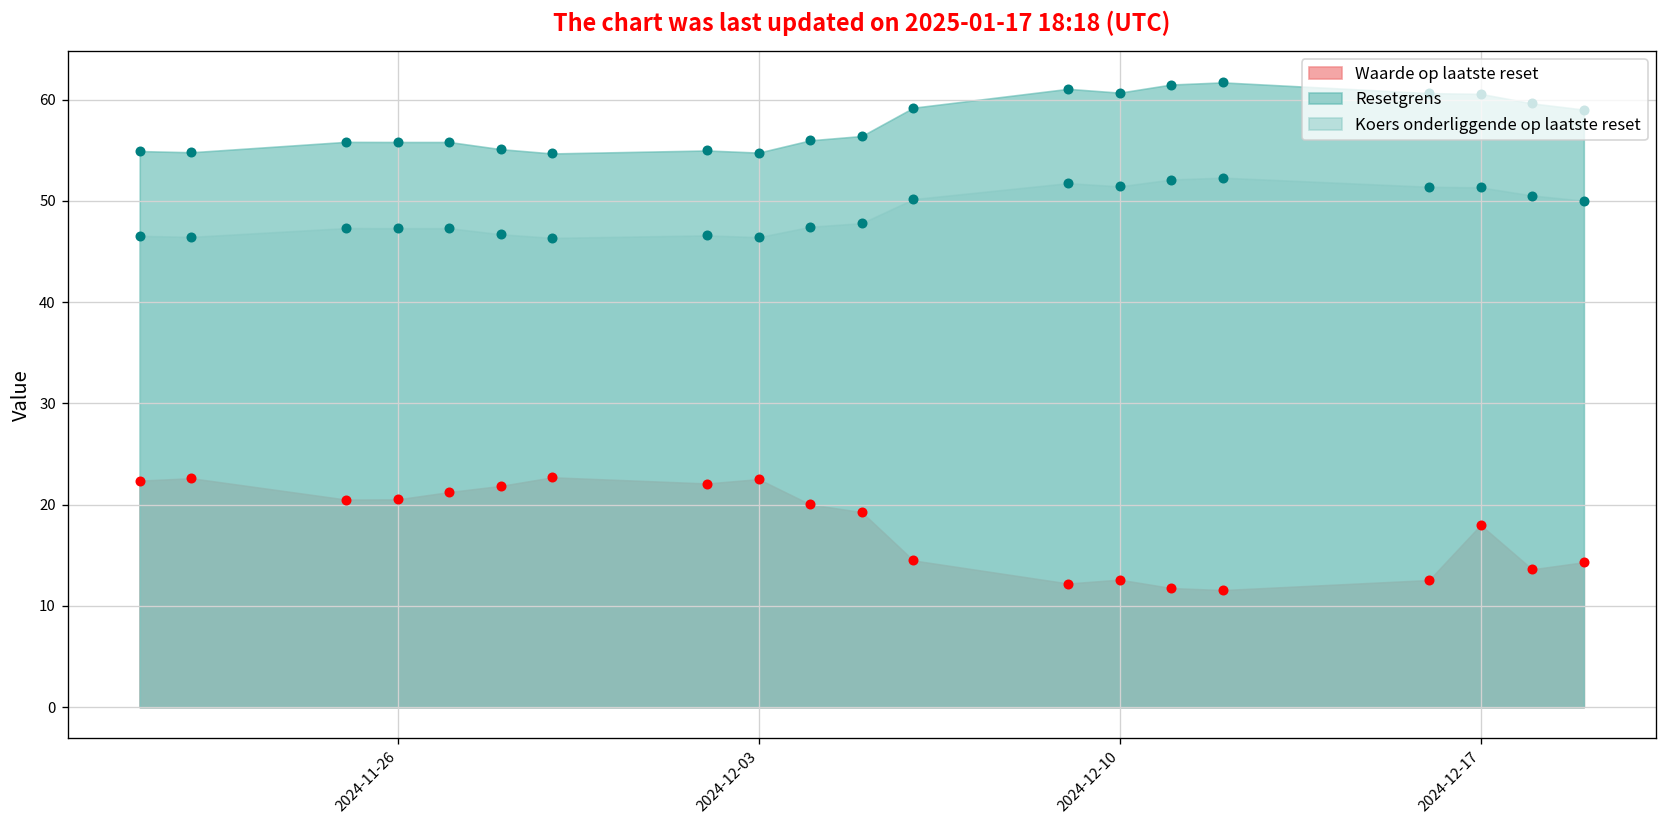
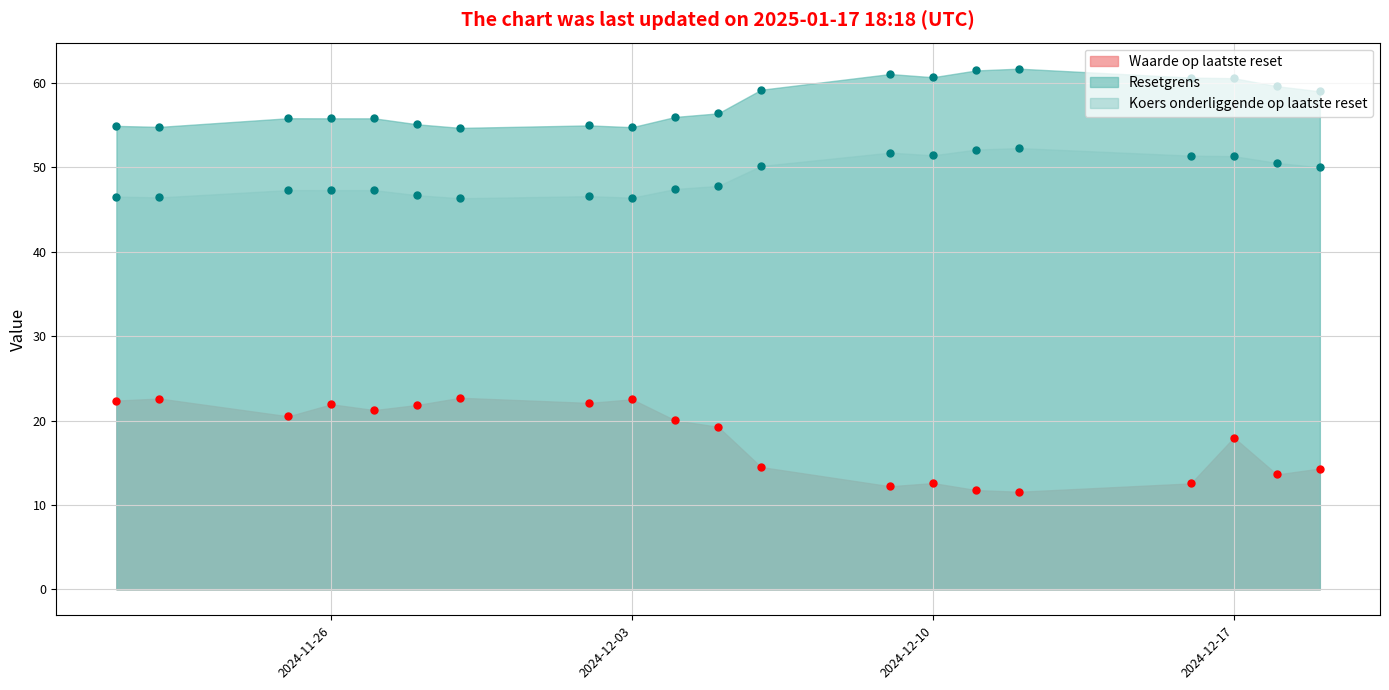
  {
    "Waarde op laatste reset": {
-     "2024-11-26": 21,
+     "2024-11-26": 22,
      "2024-12-03": 23,
      "2024-12-10": 13,
      "2024-12-17": 18
    }
  }
